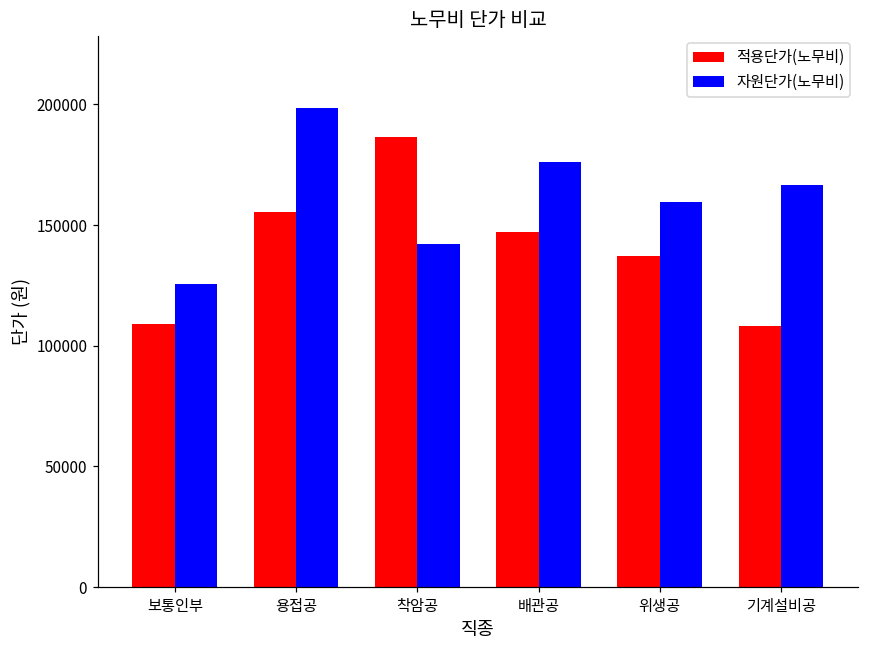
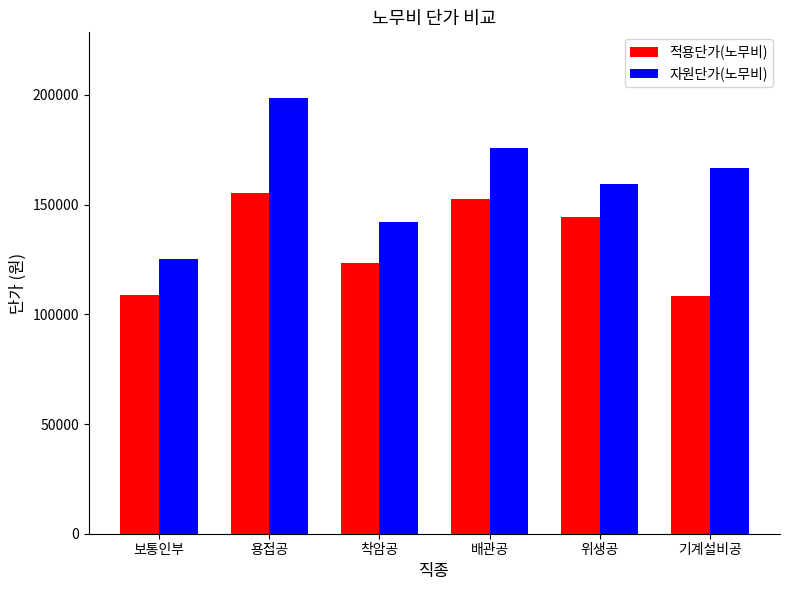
  {
    "적용단가(노무비)": {
      "보통인부": 109000,
      "용접공": 156000,
-     "착암공": 186000,
-     "배관공": 147000,
-     "위생공": 137000,
+     "착암공": 123000,
+     "배관공": 153000,
+     "위생공": 144000,
      "기계설비공": 108000
    },
    "자원단가(노무비)": {
      "보통인부": 125000,
      "용접공": 199000,
      "착암공": 142000,
      "배관공": 176000,
      "위생공": 160000,
      "기계설비공": 167000
    }
  }
